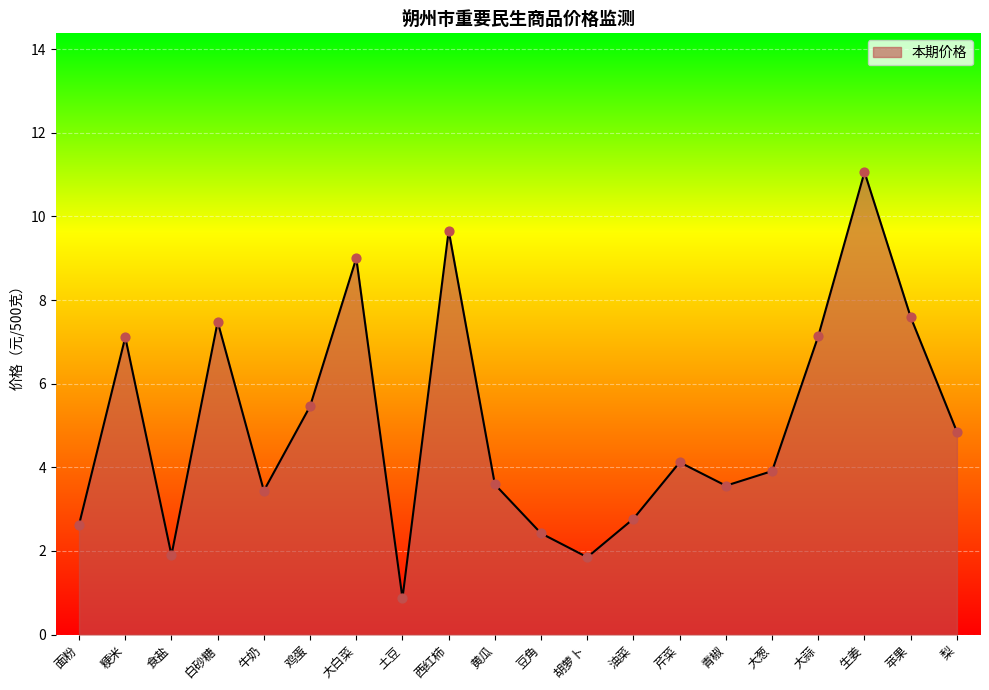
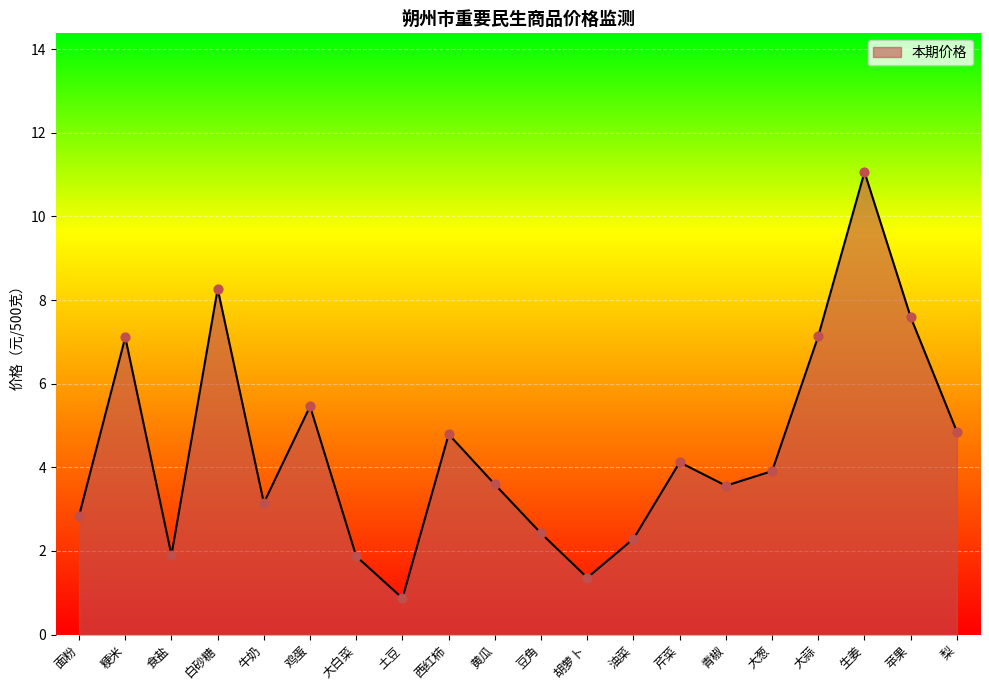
  {
-   "面粉": 2.6,
+   "面粉": 2.8,
    "粳米": 7.1,
    "食盐": 1.9,
-   "白砂糖": 7.5,
-   "牛奶": 3.4,
+   "白砂糖": 8.3,
+   "牛奶": 3.2,
    "鸡蛋": 5.5,
-   "大白菜": 9.0,
+   "大白菜": 1.9,
    "土豆": 0.9,
-   "西红柿": 9.7,
+   "西红柿": 4.8,
    "黄瓜": 3.6,
    "豆角": 2.4,
-   "胡萝卜": 1.9,
-   "油菜": 2.8,
+   "胡萝卜": 1.4,
+   "油菜": 2.3,
    "芹菜": 4.1,
    "青椒": 3.6,
    "大葱": 3.9,
    "大蒜": 7.1,
    "生姜": 11.1,
    "苹果": 7.6,
    "梨": 4.9
  }
